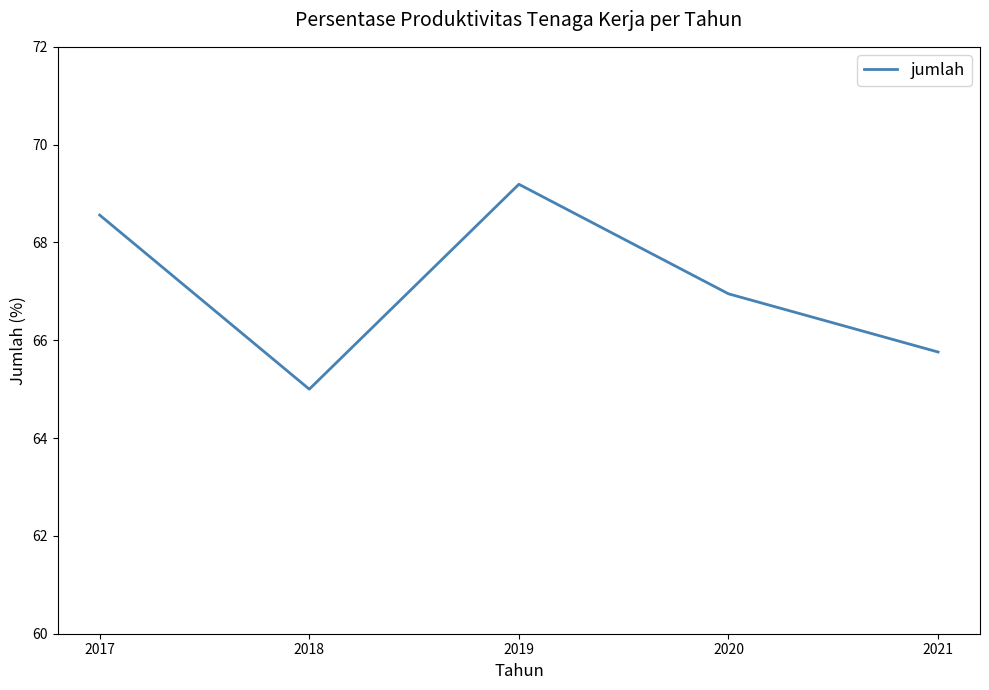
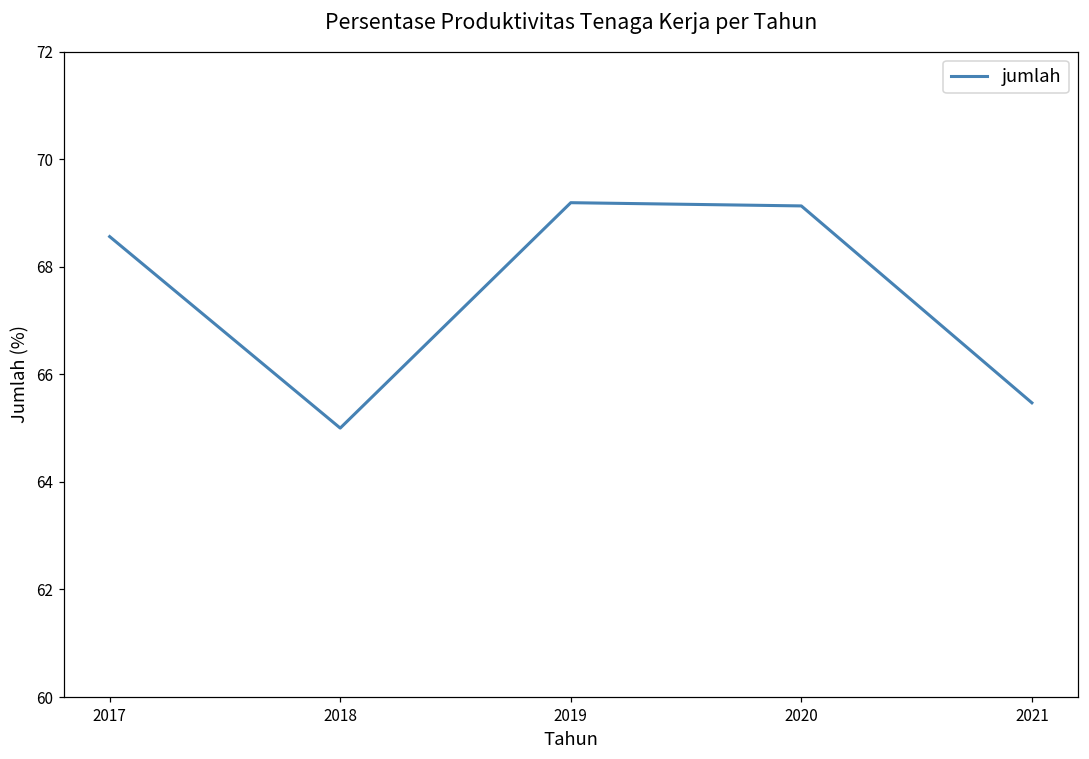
  {
    "2017": 68.6,
    "2018": 65.0,
    "2019": 69.2,
-   "2020": 67.0,
-   "2021": 65.8
+   "2020": 69.1,
+   "2021": 65.5
  }
